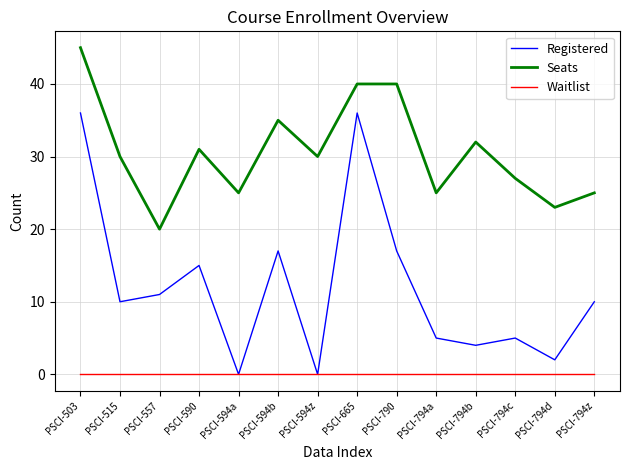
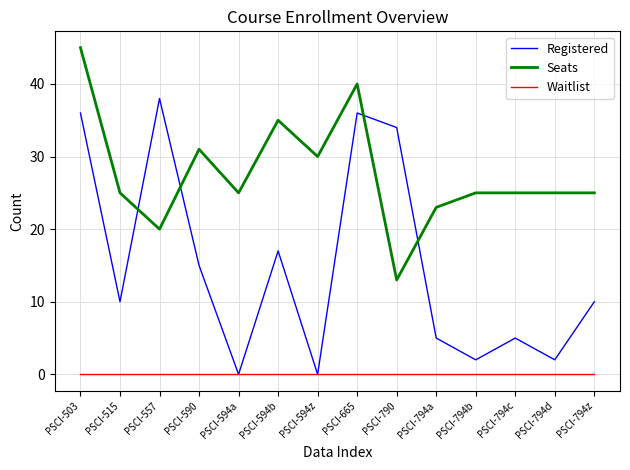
  {
    "Registered": {
      "PSCI-503": 36,
      "PSCI-515": 10,
-     "PSCI-557": 11,
+     "PSCI-557": 38,
      "PSCI-590": 15,
      "PSCI-594b": 17,
      "PSCI-665": 36,
-     "PSCI-790": 17,
+     "PSCI-790": 34,
      "PSCI-794a": 5,
-     "PSCI-794b": 4,
+     "PSCI-794b": 2,
      "PSCI-794c": 5,
      "PSCI-794d": 2,
      "PSCI-794z": 10
    },
    "Seats": {
      "PSCI-503": 45,
-     "PSCI-515": 30,
+     "PSCI-515": 25,
      "PSCI-557": 20,
      "PSCI-590": 31,
      "PSCI-594a": 25,
      "PSCI-594b": 35,
      "PSCI-594z": 30,
      "PSCI-665": 40,
-     "PSCI-790": 40,
-     "PSCI-794a": 25,
-     "PSCI-794b": 32,
-     "PSCI-794c": 27,
-     "PSCI-794d": 23,
+     "PSCI-790": 13,
+     "PSCI-794a": 23,
+     "PSCI-794b": 25,
+     "PSCI-794c": 25,
+     "PSCI-794d": 25,
      "PSCI-794z": 25
    },
    "Waitlist": {
      "PSCI-503": 0,
      "PSCI-515": 0,
      "PSCI-557": 0,
      "PSCI-590": 0,
      "PSCI-594b": 0,
      "PSCI-665": 0,
      "PSCI-790": 0,
      "PSCI-794a": 0,
      "PSCI-794b": 0,
      "PSCI-794c": 0,
      "PSCI-794d": 0,
      "PSCI-794z": 0
    }
  }
